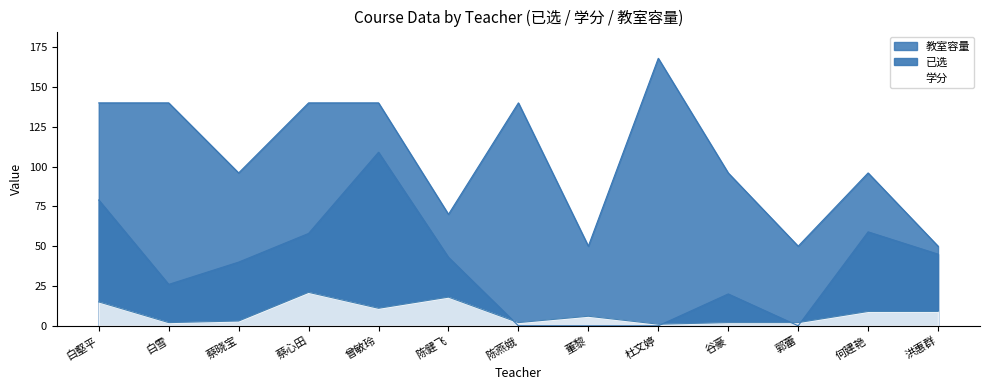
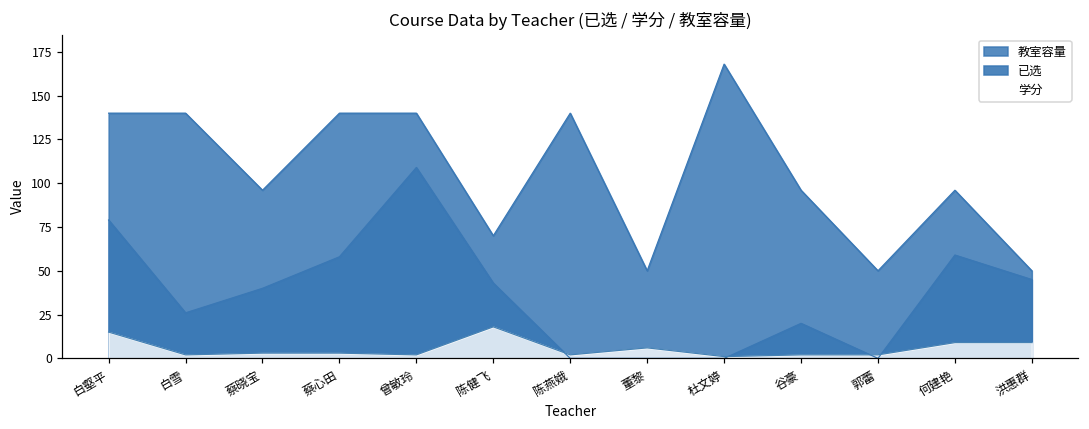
  {
    "学分": {
      "白壑平": 15,
      "白雪": 2,
      "蔡晓宝": 3,
-     "蔡心田": 21,
-     "曾敏玲": 11,
+     "蔡心田": 3,
+     "曾敏玲": 2,
      "陈健飞": 18,
      "陈燕娥": 2,
      "董黎": 6,
      "谷豪": 2,
      "郭蕾": 2,
      "何建艳": 9,
      "洪惠群": 9
    }
  }
